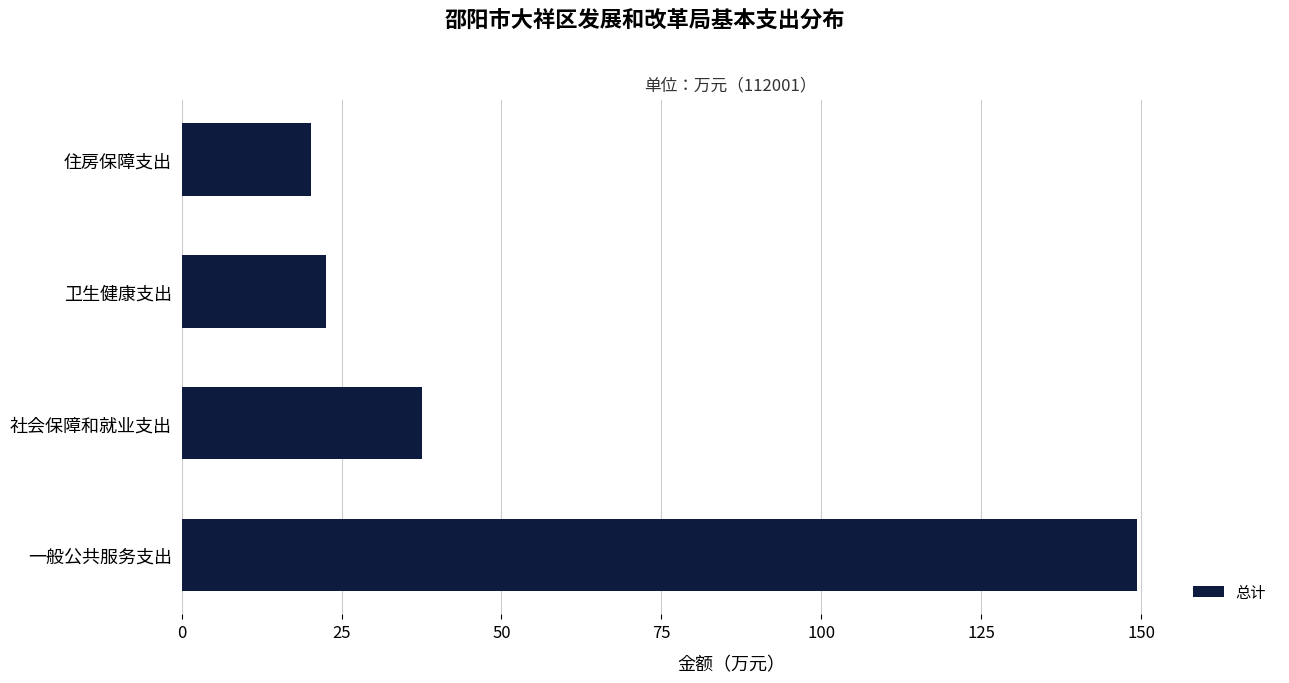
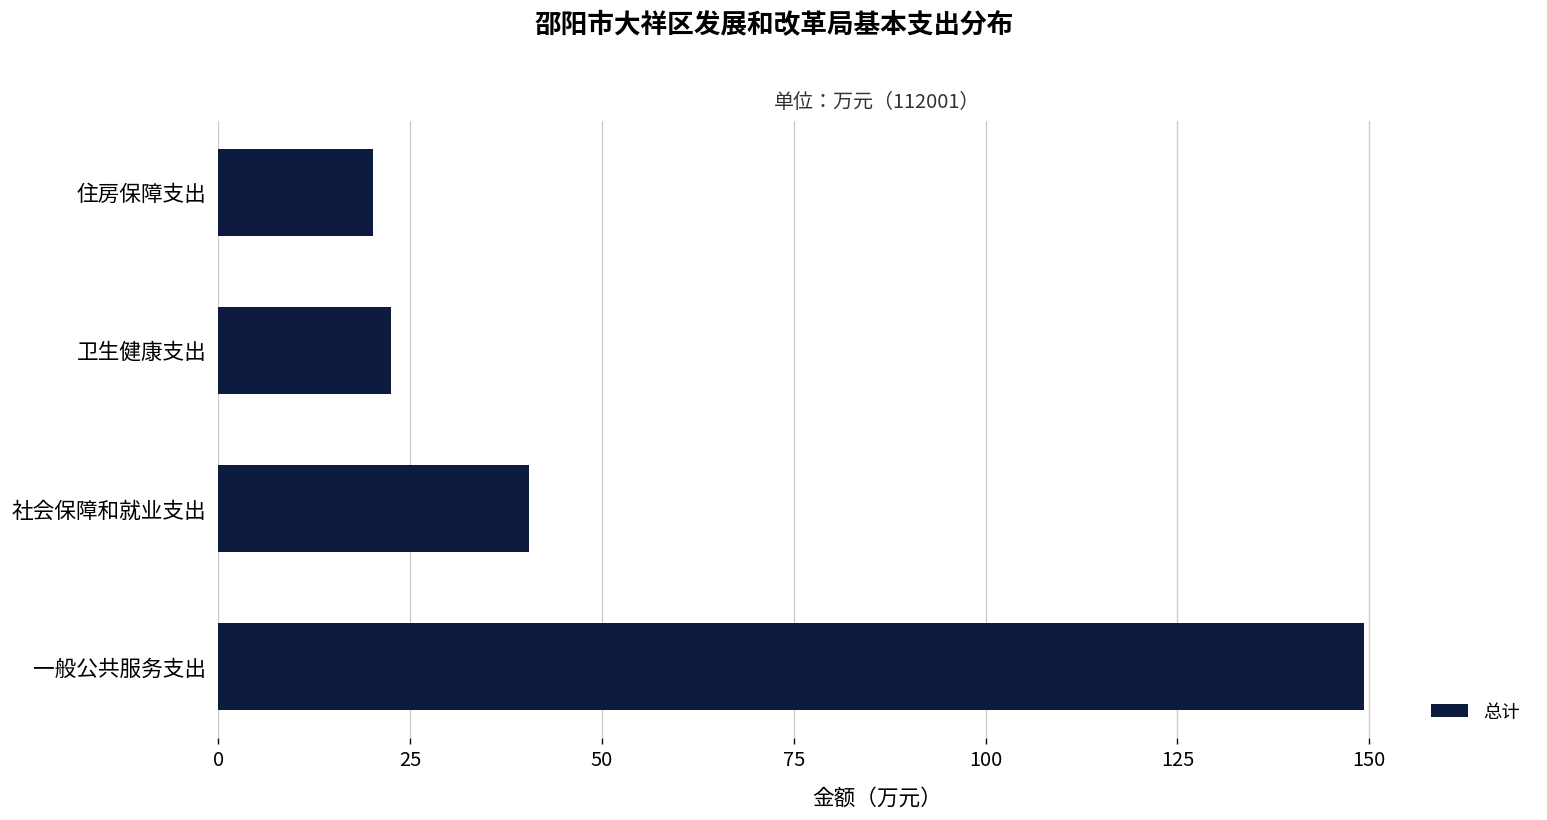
  {
    "住房保障支出": 20,
    "卫生健康支出": 23,
-   "社会保障和就业支出": 38,
+   "社会保障和就业支出": 40,
    "一般公共服务支出": 149
  }
